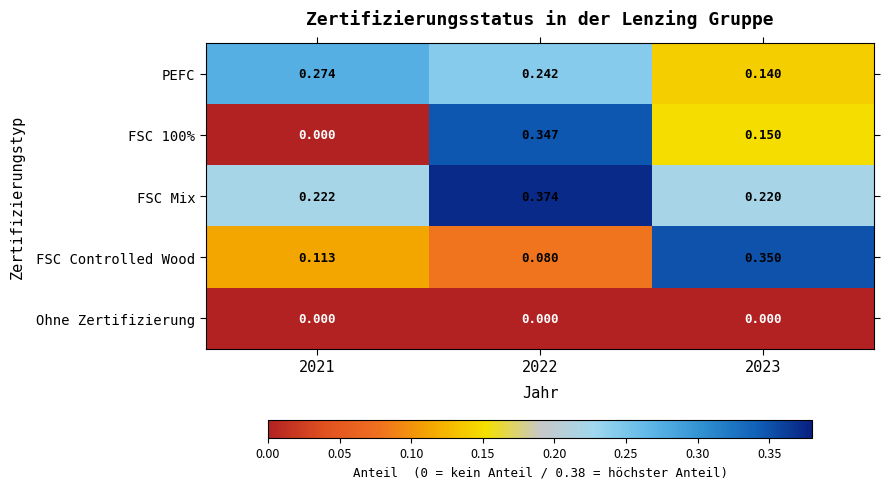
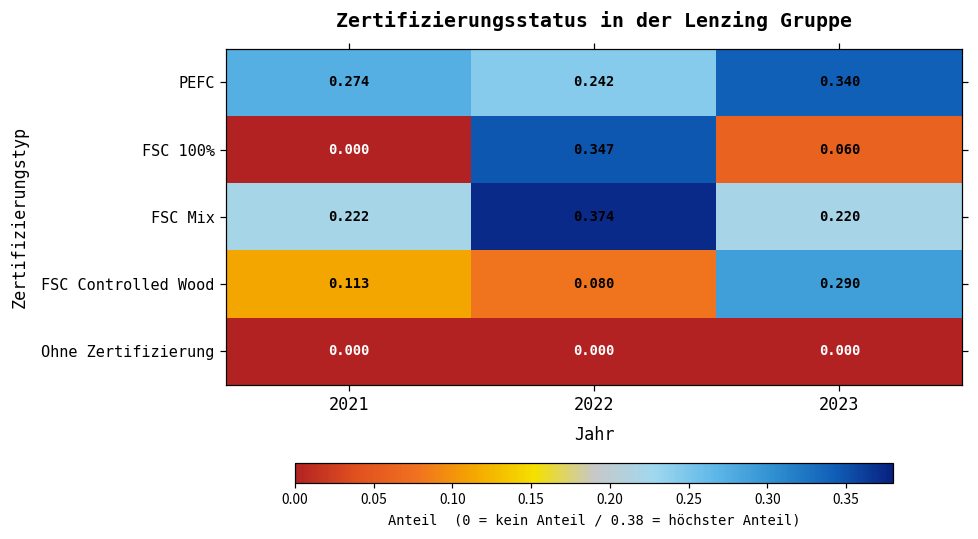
  {
    "PEFC": {
      "2021": 0.274,
      "2022": 0.242,
-     "2023": 0.140
+     "2023": 0.340
    },
    "FSC 100%": {
      "2021": 0.000,
      "2022": 0.347,
-     "2023": 0.150
+     "2023": 0.060
    },
    "FSC Mix": {
      "2021": 0.222,
      "2022": 0.374,
      "2023": 0.220
    },
    "FSC Controlled Wood": {
      "2021": 0.113,
      "2022": 0.080,
-     "2023": 0.350
+     "2023": 0.290
    },
    "Ohne Zertifizierung": {
      "2021": 0.000,
      "2022": 0.000,
      "2023": 0.000
    }
  }
